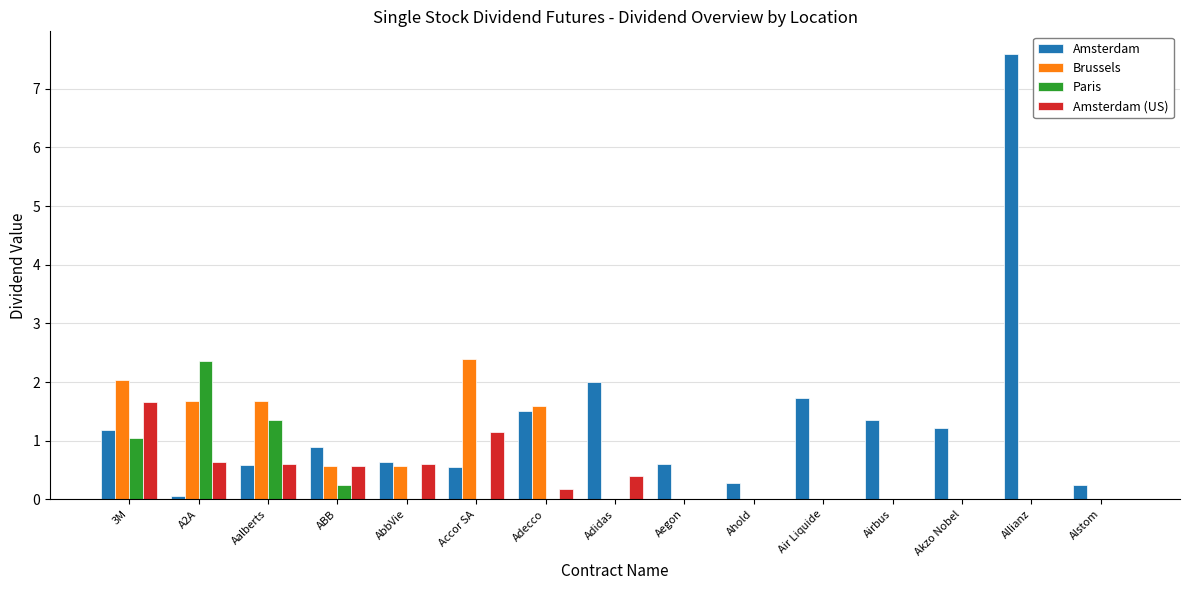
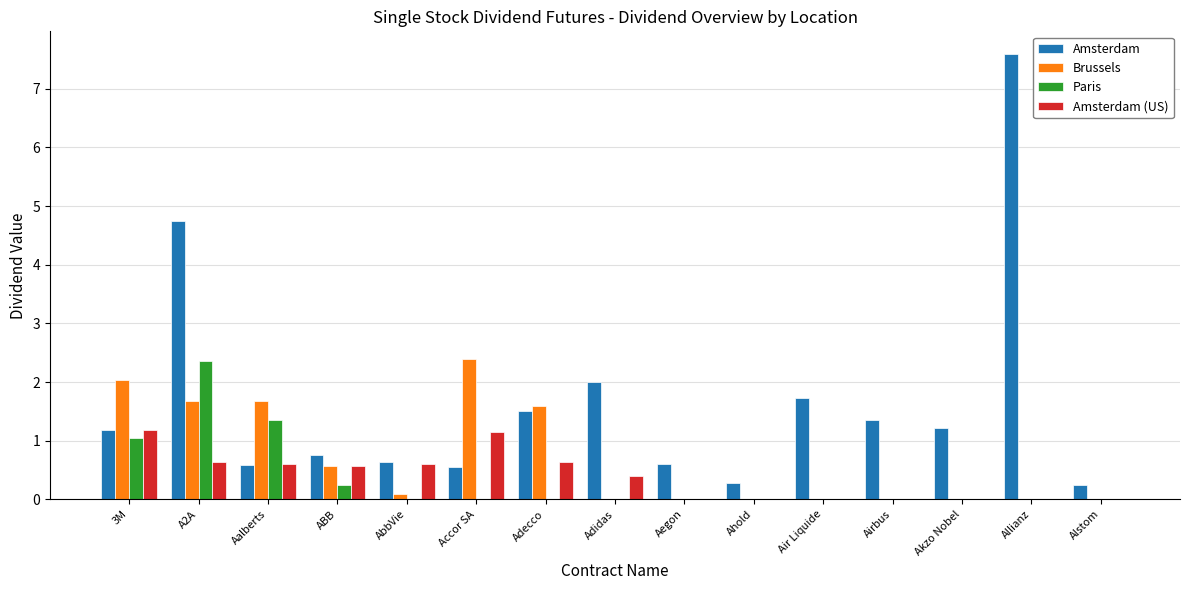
  {
    "Amsterdam": {
      "3M": 1.2,
-     "A2A": 0.0,
+     "A2A": 4.7,
      "Aalberts": 0.6,
-     "ABB": 0.9,
+     "ABB": 0.8,
      "AbbVie": 0.6,
      "Accor SA": 0.6,
      "Adecco": 1.5,
      "Adidas": 2.0,
      "Aegon": 0.6,
      "Ahold": 0.3,
      "Air Liquide": 1.7,
      "Airbus": 1.4,
      "Akzo Nobel": 1.2,
      "Allianz": 7.6,
      "Alstom": 0.3
    },
    "Brussels": {
      "3M": 2.0,
      "A2A": 1.7,
      "Aalberts": 1.7,
      "ABB": 0.6,
-     "AbbVie": 0.6,
+     "AbbVie": 0.1,
      "Accor SA": 2.4,
      "Adecco": 1.6,
      "Adidas": 0.0,
      "Aegon": 0.0,
      "Ahold": 0.0,
      "Air Liquide": 0.0,
      "Airbus": 0.0,
      "Akzo Nobel": 0.0,
      "Allianz": 0.0,
      "Alstom": 0.0
    },
    "Paris": {
      "3M": 1.1,
      "A2A": 2.4,
      "Aalberts": 1.4,
      "ABB": 0.3,
      "AbbVie": 0.0,
      "Accor SA": 0.0,
      "Adecco": 0.0,
      "Adidas": 0.0,
      "Aegon": 0.0,
      "Ahold": 0.0,
      "Air Liquide": 0.0,
      "Airbus": 0.0,
      "Akzo Nobel": 0.0,
      "Allianz": 0.0,
      "Alstom": 0.0
    },
    "Amsterdam (US)": {
-     "3M": 1.7,
+     "3M": 1.2,
      "A2A": 0.6,
      "Aalberts": 0.6,
      "ABB": 0.6,
      "AbbVie": 0.6,
      "Accor SA": 1.2,
-     "Adecco": 0.2,
+     "Adecco": 0.6,
      "Adidas": 0.4,
      "Aegon": 0.0,
      "Ahold": 0.0,
      "Air Liquide": 0.0,
      "Airbus": 0.0,
      "Akzo Nobel": 0.0,
      "Allianz": 0.0,
      "Alstom": 0.0
    }
  }
